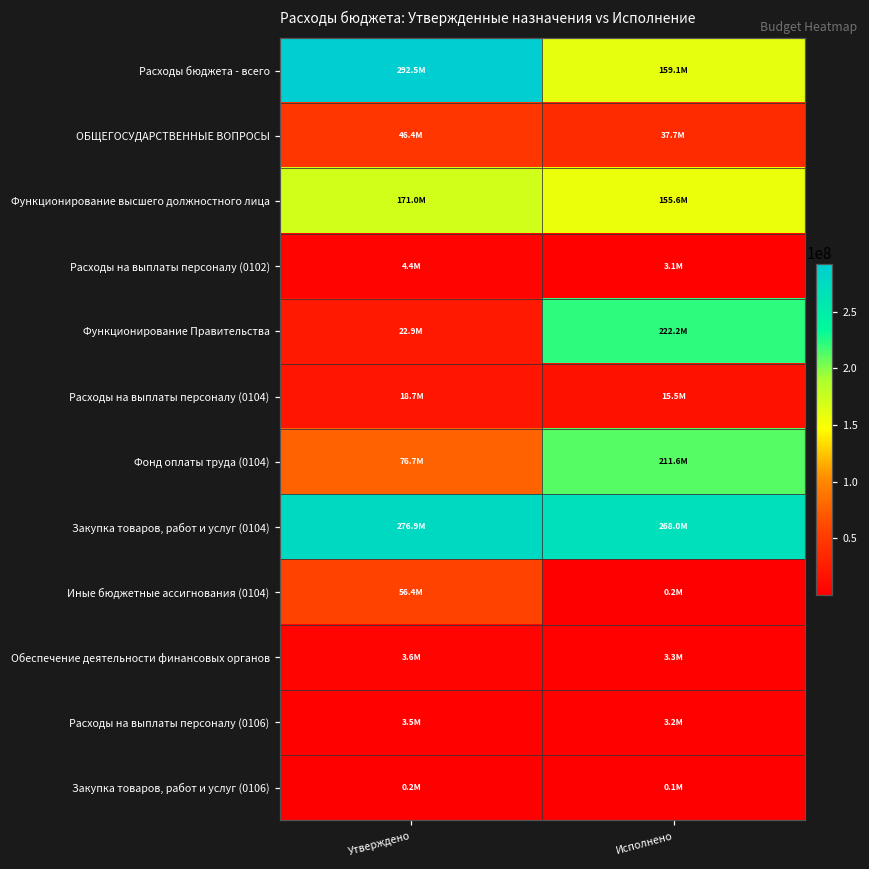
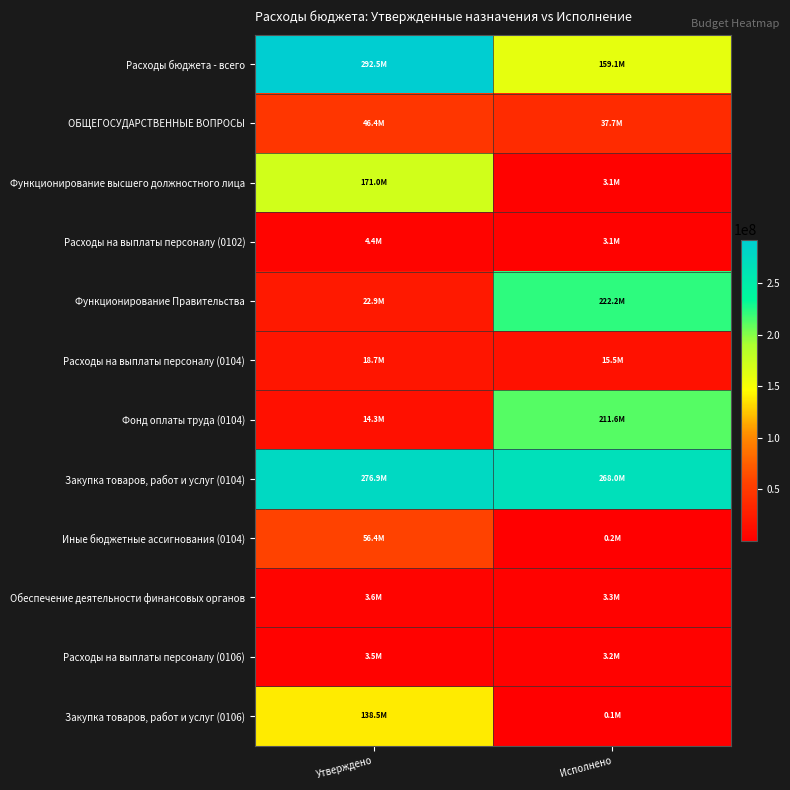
  {
    "Расходы бюджета - всего": {
      "Утверждено": "292.5M",
      "Исполнено": "159.1M"
    },
    "ОБЩЕГОСУДАРСТВЕННЫЕ ВОПРОСЫ": {
      "Утверждено": "46.4M",
      "Исполнено": "37.7M"
    },
    "Функционирование высшего должностного лица": {
      "Утверждено": "171.0M",
-     "Исполнено": "155.6M"
+     "Исполнено": "3.1M"
    },
    "Расходы на выплаты персоналу (0102)": {
      "Утверждено": "4.4M",
      "Исполнено": "3.1M"
    },
    "Функционирование Правительства": {
      "Утверждено": "22.9M",
      "Исполнено": "222.2M"
    },
    "Расходы на выплаты персоналу (0104)": {
      "Утверждено": "18.7M",
      "Исполнено": "15.5M"
    },
    "Фонд оплаты труда (0104)": {
-     "Утверждено": "76.7M",
+     "Утверждено": "14.3M",
      "Исполнено": "211.6M"
    },
    "Закупка товаров, работ и услуг (0104)": {
      "Утверждено": "276.9M",
      "Исполнено": "268.0M"
    },
    "Иные бюджетные ассигнования (0104)": {
      "Утверждено": "56.4M",
      "Исполнено": "0.2M"
    },
    "Обеспечение деятельности финансовых органов": {
      "Утверждено": "3.6M",
      "Исполнено": "3.3M"
    },
    "Расходы на выплаты персоналу (0106)": {
      "Утверждено": "3.5M",
      "Исполнено": "3.2M"
    },
    "Закупка товаров, работ и услуг (0106)": {
-     "Утверждено": "0.2M",
+     "Утверждено": "138.5M",
      "Исполнено": "0.1M"
    }
  }
